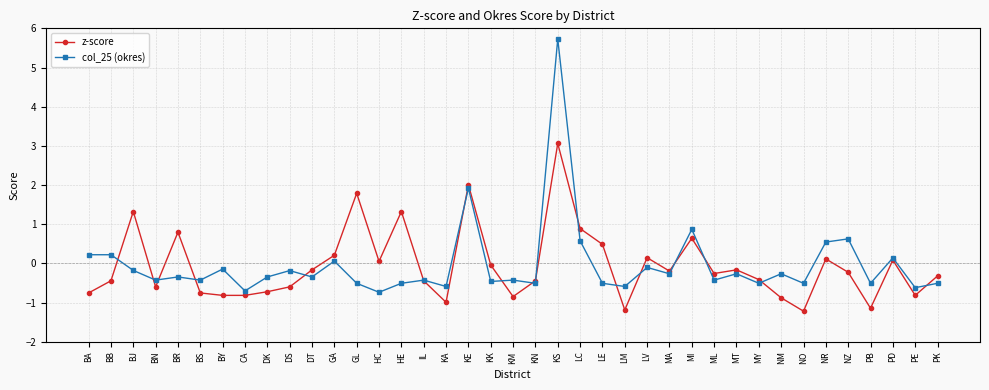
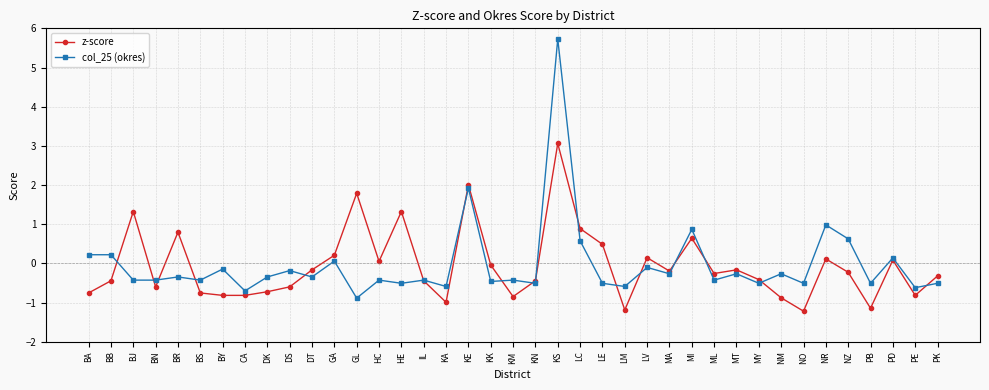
  {
    "z-score": {
      "BA": -0.8,
      "BB": -0.4,
      "BJ": 1.3,
      "BN": -0.6,
      "BR": 0.8,
      "BS": -0.8,
      "BY": -0.8,
      "CA": -0.8,
      "DK": -0.7,
      "DS": -0.6,
      "DT": -0.2,
      "GA": 0.2,
      "GL": 1.8,
      "HC": 0.1,
      "HE": 1.3,
      "KA": -1.0,
      "KE": 2.0,
      "KK": 0.0,
      "KM": -0.8,
      "KS": 3.1,
      "LC": 0.9,
      "LE": 0.5,
      "LM": -1.2,
      "LV": 0.1,
      "MA": -0.2,
      "MI": 0.6,
      "ML": -0.3,
      "MT": -0.2,
      "MY": -0.4,
      "NM": -0.9,
      "NO": -1.2,
      "NR": 0.1,
      "NZ": -0.2,
      "PB": -1.1,
      "PE": -0.8,
      "PK": -0.3
    },
    "col_25 (okres)": {
      "BA": 0.2,
      "BB": 0.2,
-     "BJ": -0.2,
+     "BJ": -0.4,
      "BN": -0.4,
      "BR": -0.3,
      "BS": -0.4,
      "BY": -0.1,
      "CA": -0.7,
      "DK": -0.3,
      "DS": -0.2,
      "DT": -0.3,
      "GA": 0.1,
-     "GL": -0.5,
-     "HC": -0.7,
+     "GL": -0.9,
+     "HC": -0.4,
      "HE": -0.5,
      "KA": -0.6,
      "KE": 1.9,
      "KK": -0.5,
      "KM": -0.4,
      "KS": 5.7,
      "LC": 0.6,
      "LE": -0.5,
      "LM": -0.6,
      "LV": -0.1,
      "MA": -0.3,
      "MI": 0.9,
      "ML": -0.4,
      "MT": -0.3,
      "MY": -0.5,
      "NM": -0.3,
      "NO": -0.5,
-     "NR": 0.5,
+     "NR": 1.0,
      "NZ": 0.6,
      "PB": -0.5,
      "PE": -0.6,
      "PK": -0.5
    }
  }
